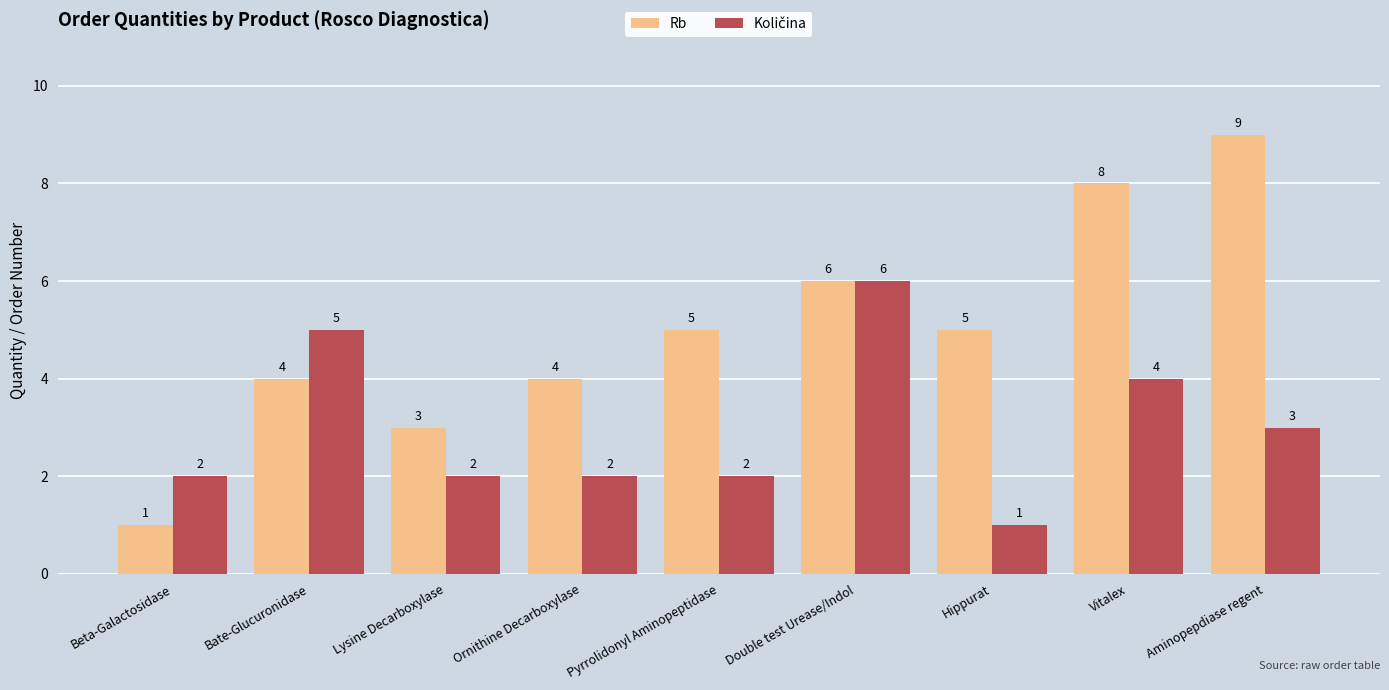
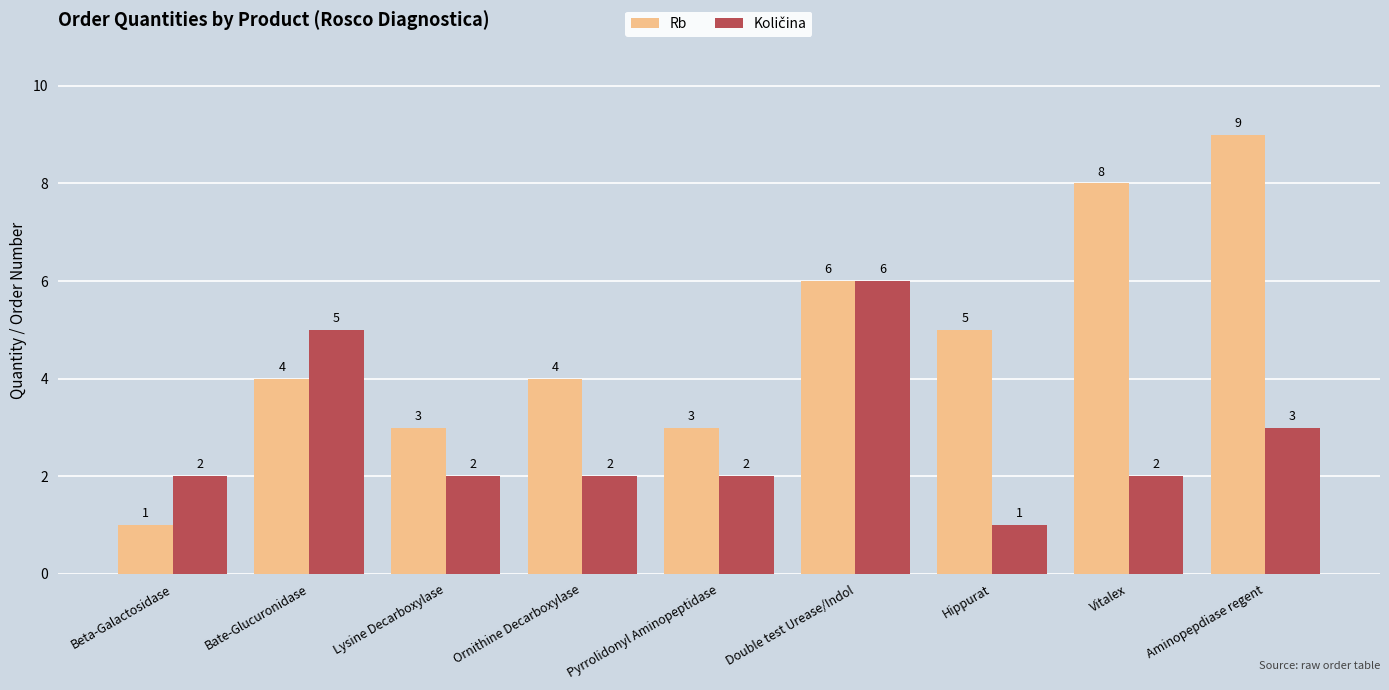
  {
    "Rb": {
      "Beta-Galactosidase": 1,
      "Bate-Glucuronidase": 4,
      "Lysine Decarboxylase": 3,
      "Ornithine Decarboxylase": 4,
-     "Pyrrolidonyl Aminopeptidase": 5,
+     "Pyrrolidonyl Aminopeptidase": 3,
      "Double test Urease/Indol": 6,
      "Hippurat": 5,
      "Vitalex": 8,
      "Aminopepdiase regent": 9
    },
    "Količina": {
      "Beta-Galactosidase": 2,
      "Bate-Glucuronidase": 5,
      "Lysine Decarboxylase": 2,
      "Ornithine Decarboxylase": 2,
      "Pyrrolidonyl Aminopeptidase": 2,
      "Double test Urease/Indol": 6,
      "Hippurat": 1,
-     "Vitalex": 4,
+     "Vitalex": 2,
      "Aminopepdiase regent": 3
    }
  }
